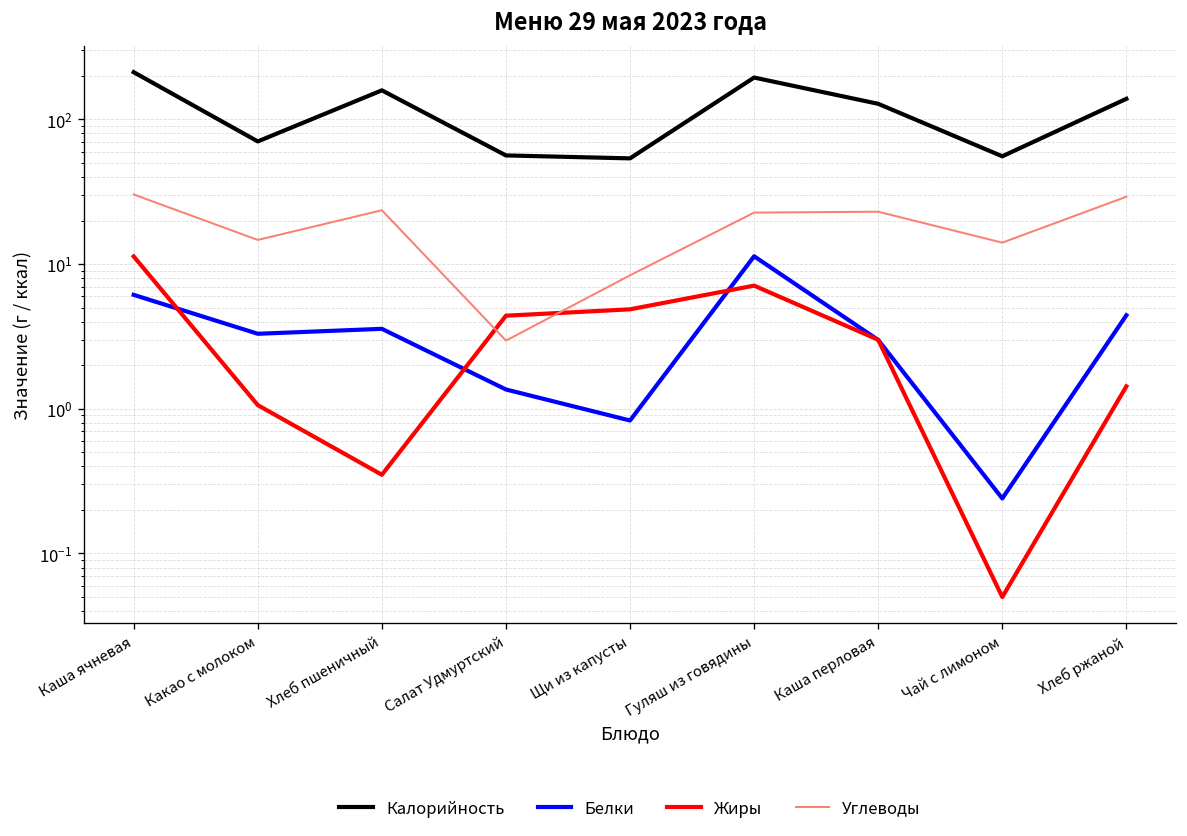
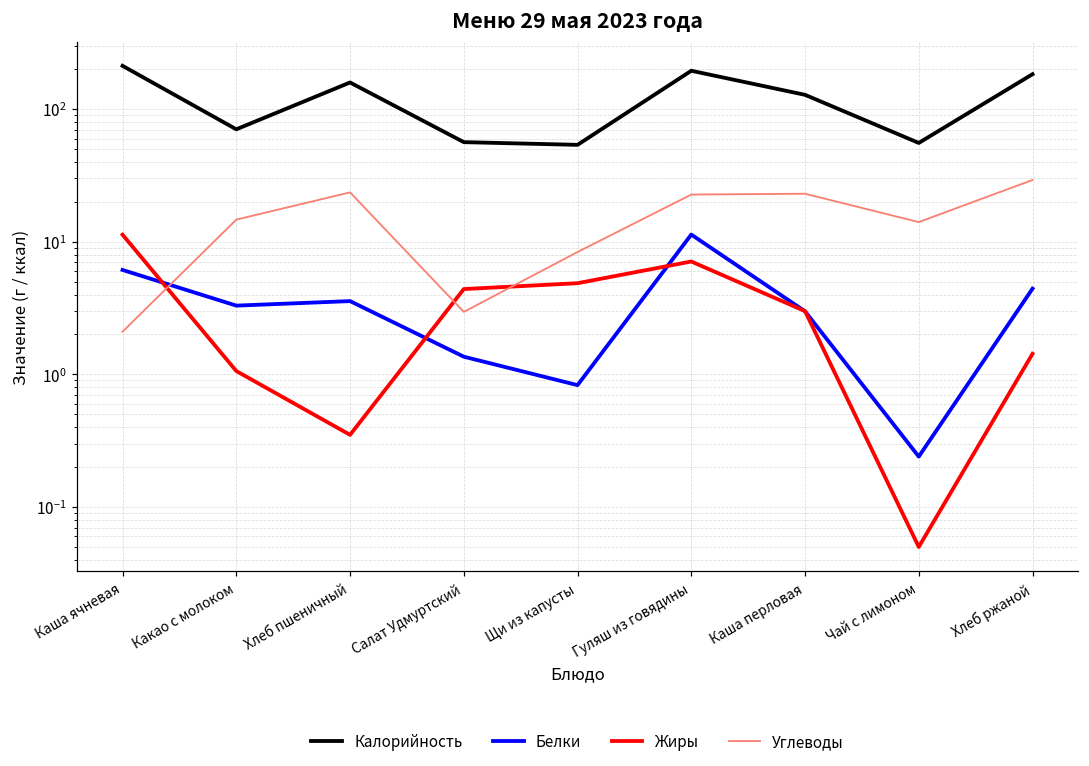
  {
    "Калорийность": {
      "Каша ячневая": 210,
      "Какао с молоком": 70,
      "Хлеб пшеничный": 160,
      "Салат Удмуртский": 60,
      "Щи из капусты": 50,
      "Гуляш из говядины": 190,
      "Каша перловая": 130,
      "Чай с лимоном": 60,
-     "Хлеб ржаной": 140
+     "Хлеб ржаной": 180
    },
    "Белки": {
      "Каша ячневая": 6,
      "Какао с молоком": 3.3,
      "Хлеб пшеничный": 3.6,
      "Салат Удмуртский": 1.4,
      "Щи из капусты": 0.8,
      "Гуляш из говядины": 11,
      "Чай с лимоном": 0.24,
      "Хлеб ржаной": 4.4
    },
    "Жиры": {
      "Каша ячневая": 11,
      "Какао с молоком": 1.1,
      "Хлеб пшеничный": 0.35,
      "Салат Удмуртский": 4.4,
      "Щи из капусты": 4.9,
      "Гуляш из говядины": 7,
      "Чай с лимоном": 0.050,
      "Хлеб ржаной": 1.4
    },
    "Углеводы": {
-     "Каша ячневая": 30,
+     "Каша ячневая": 2.1,
      "Какао с молоком": 15,
      "Хлеб пшеничный": 24,
      "Салат Удмуртский": 3.0,
      "Щи из капусты": 8,
      "Гуляш из говядины": 23,
      "Каша перловая": 23,
      "Чай с лимоном": 14,
      "Хлеб ржаной": 29
    }
  }
